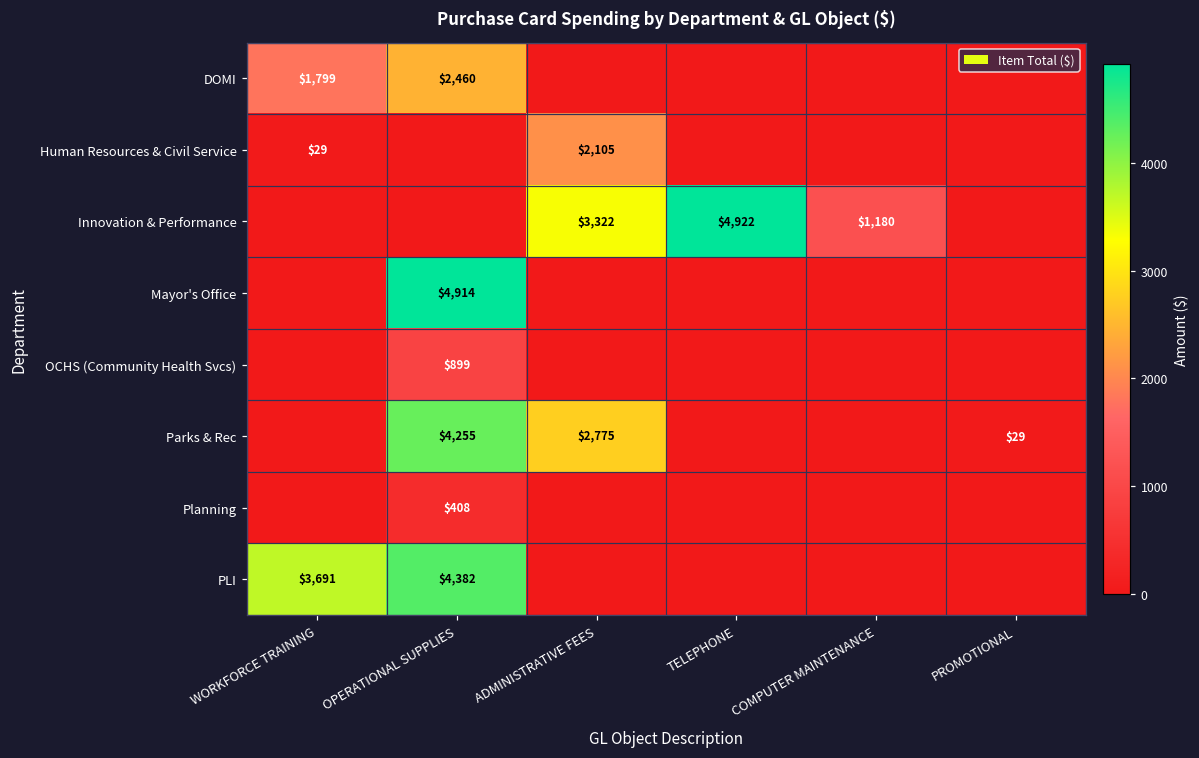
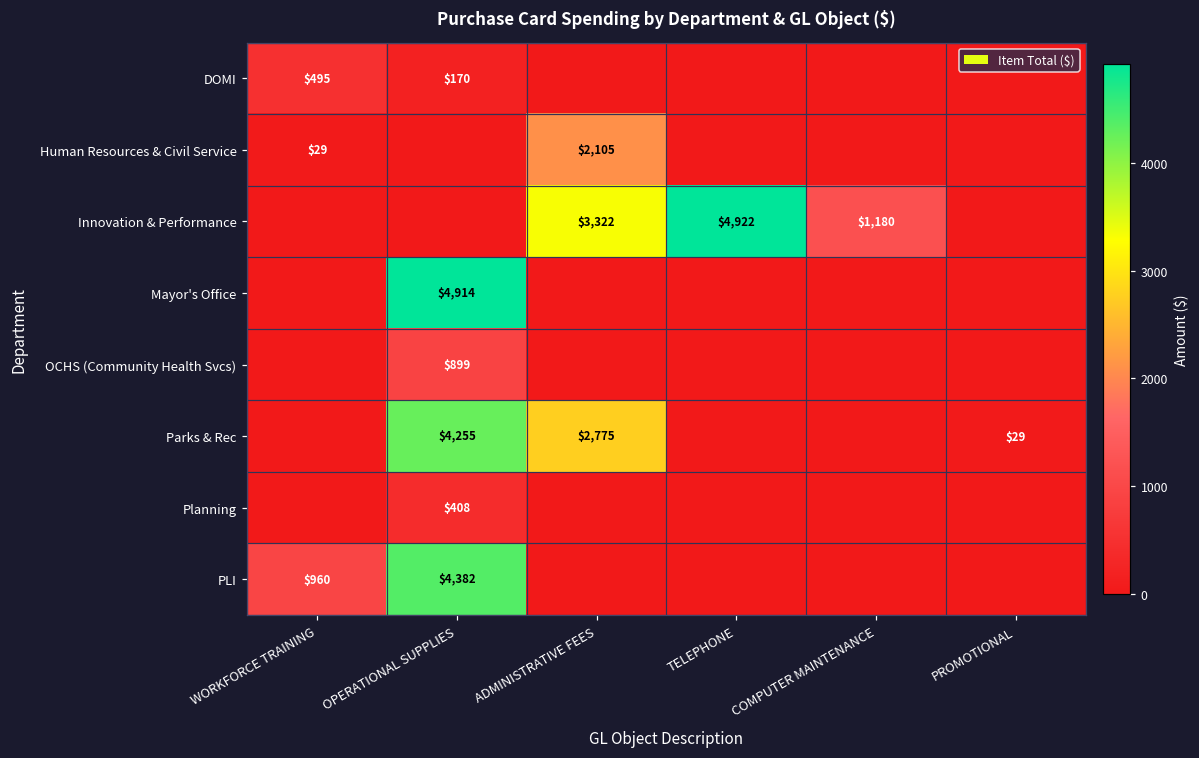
  {
    "DOMI": {
-     "WORKFORCE TRAINING": "$1,799",
-     "OPERATIONAL SUPPLIES": "$2,460"
+     "WORKFORCE TRAINING": "$495",
+     "OPERATIONAL SUPPLIES": "$170"
    },
    "Human Resources & Civil Service": {
      "WORKFORCE TRAINING": "$29",
      "ADMINISTRATIVE FEES": "$2,105"
    },
    "Innovation & Performance": {
      "ADMINISTRATIVE FEES": "$3,322",
      "TELEPHONE": "$4,922",
      "COMPUTER MAINTENANCE": "$1,180"
    },
    "Mayor's Office": {
      "OPERATIONAL SUPPLIES": "$4,914"
    },
    "OCHS (Community Health Svcs)": {
      "OPERATIONAL SUPPLIES": "$899"
    },
    "Parks & Rec": {
      "OPERATIONAL SUPPLIES": "$4,255",
      "ADMINISTRATIVE FEES": "$2,775",
      "PROMOTIONAL": "$29"
    },
    "Planning": {
      "OPERATIONAL SUPPLIES": "$408"
    },
    "PLI": {
-     "WORKFORCE TRAINING": "$3,691",
+     "WORKFORCE TRAINING": "$960",
      "OPERATIONAL SUPPLIES": "$4,382"
    }
  }
